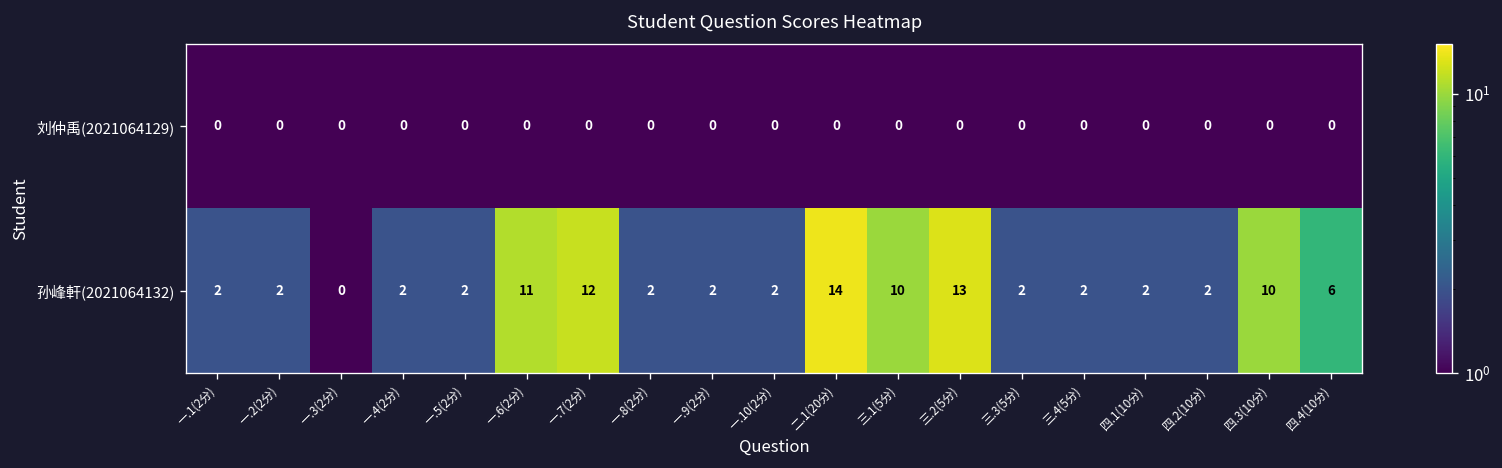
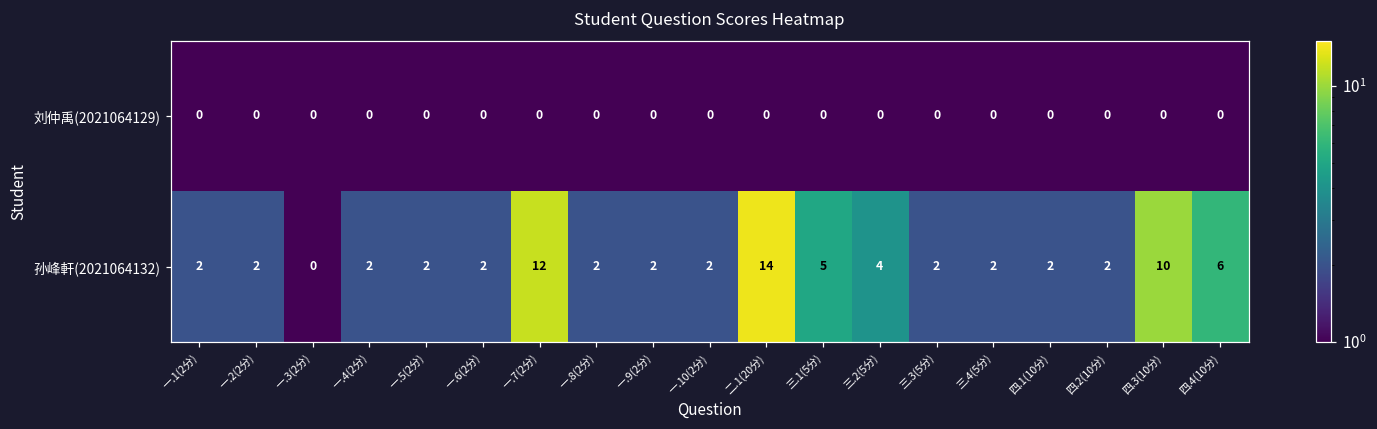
  {
    "刘仲禹(2021064129)": {
      "一.1(2分)": 0,
      "一.2(2分)": 0,
      "一.3(2分)": 0,
      "一.4(2分)": 0,
      "一.5(2分)": 0,
      "一.6(2分)": 0,
      "一.7(2分)": 0,
      "一.8(2分)": 0,
      "一.9(2分)": 0,
      "一.10(2分)": 0,
      "二.1(20分)": 0,
      "三.1(5分)": 0,
      "三.2(5分)": 0,
      "三.3(5分)": 0,
      "三.4(5分)": 0,
      "四.1(10分)": 0,
      "四.2(10分)": 0,
      "四.3(10分)": 0,
      "四.4(10分)": 0
    },
    "孙峰軒(2021064132)": {
      "一.1(2分)": 2,
      "一.2(2分)": 2,
      "一.3(2分)": 0,
      "一.4(2分)": 2,
      "一.5(2分)": 2,
-     "一.6(2分)": 11,
+     "一.6(2分)": 2,
      "一.7(2分)": 12,
      "一.8(2分)": 2,
      "一.9(2分)": 2,
      "一.10(2分)": 2,
      "二.1(20分)": 14,
-     "三.1(5分)": 10,
-     "三.2(5分)": 13,
+     "三.1(5分)": 5,
+     "三.2(5分)": 4,
      "三.3(5分)": 2,
      "三.4(5分)": 2,
      "四.1(10分)": 2,
      "四.2(10分)": 2,
      "四.3(10分)": 10,
      "四.4(10分)": 6
    }
  }
